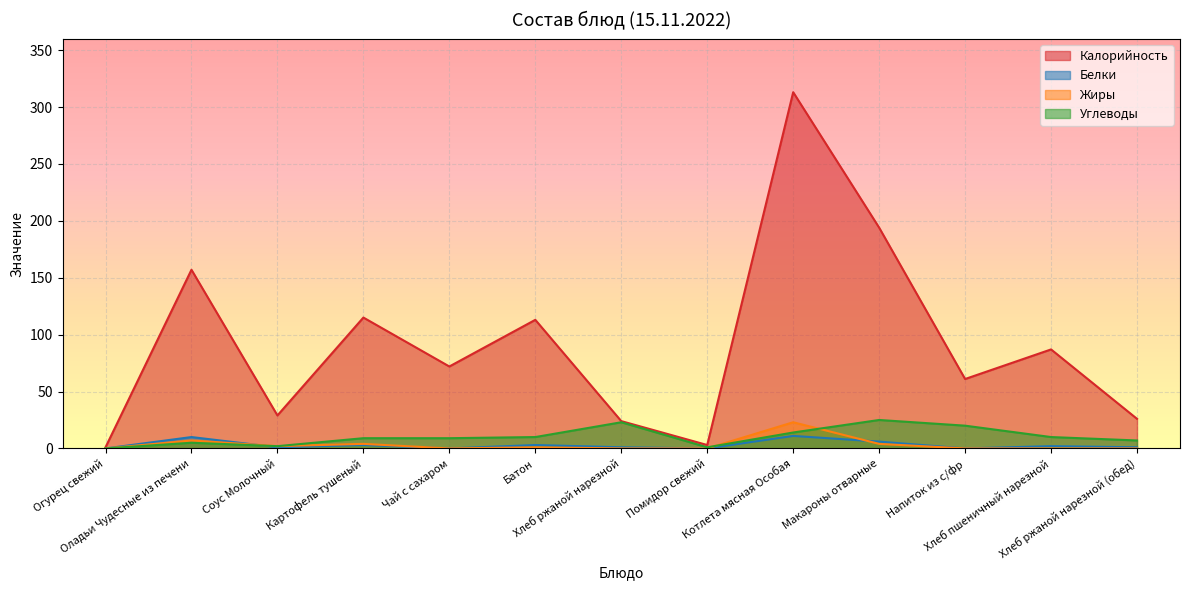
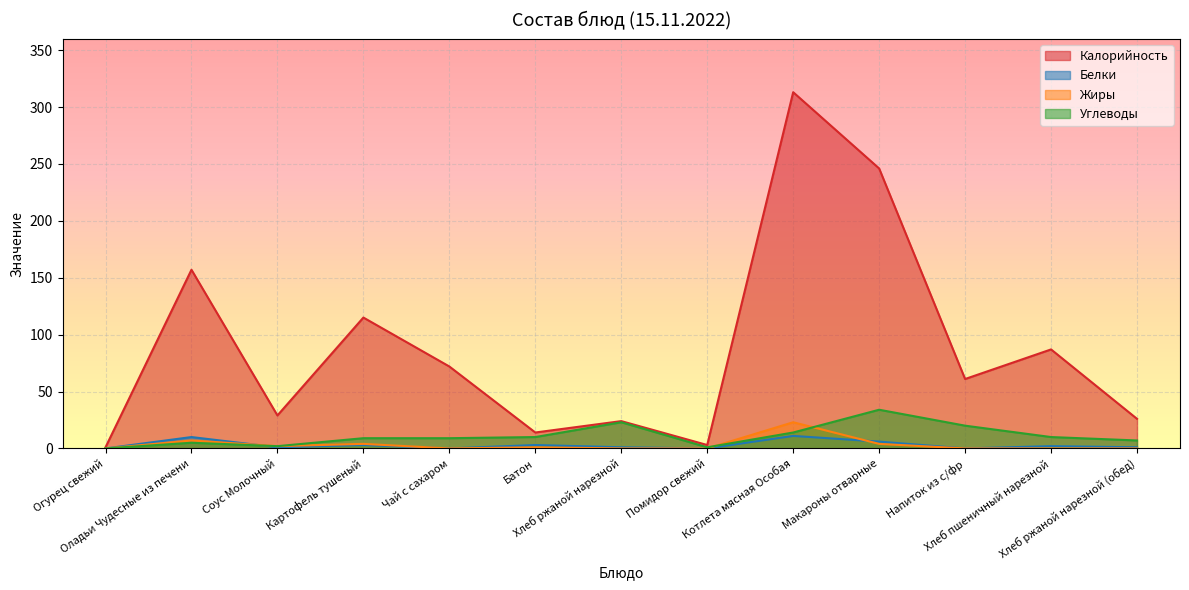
  {
    "Калорийность": {
      "Оладьи Чудесные из печени": 157,
      "Соус Молочный": 29,
      "Картофель тушеный": 115,
      "Чай с сахаром": 72,
-     "Батон": 113,
+     "Батон": 14,
      "Котлета мясная Особая": 313,
-     "Макароны отварные": 194,
+     "Макароны отварные": 246,
      "Напиток из с/фр": 61,
      "Хлеб пшеничный нарезной": 87,
      "Хлеб ржаной нарезной (обед)": 26
    },
    "Белки": {
      "Оладьи Чудесные из печени": 10,
      "Котлета мясная Особая": 11
    },
    "Жиры": {
      "Котлета мясная Особая": 23
    },
    "Углеводы": {
      "Картофель тушеный": 9,
      "Чай с сахаром": 9,
      "Батон": 10,
      "Котлета мясная Особая": 14,
-     "Макароны отварные": 25,
+     "Макароны отварные": 34,
      "Напиток из с/фр": 20,
      "Хлеб пшеничный нарезной": 10,
      "Хлеб ржаной нарезной (обед)": 7
    }
  }
